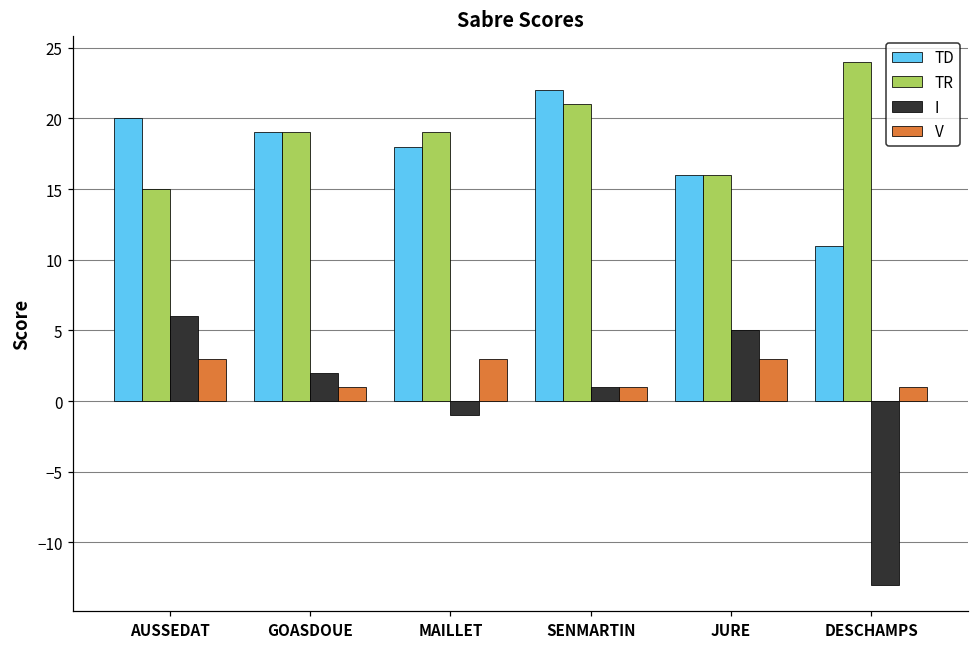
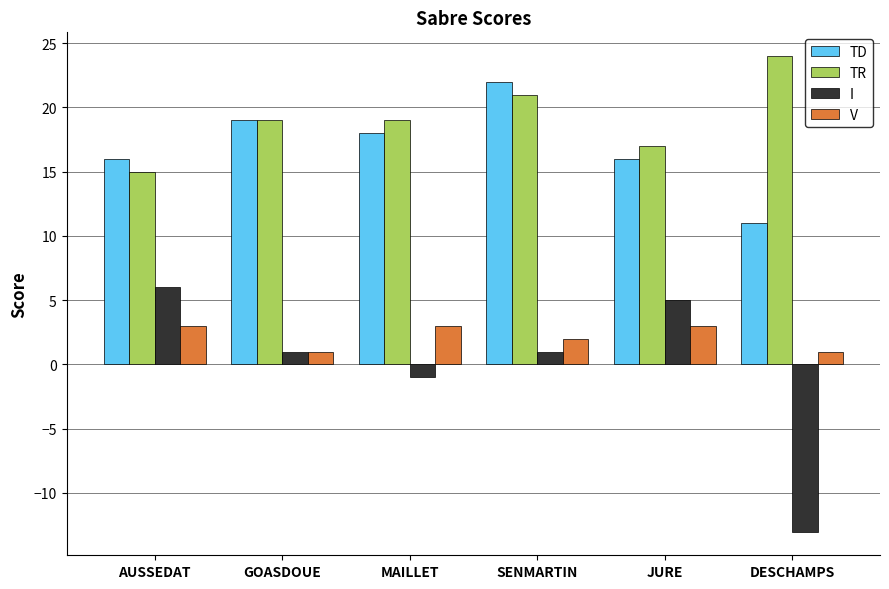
  {
    "TD": {
-     "AUSSEDAT": 20,
+     "AUSSEDAT": 16,
      "GOASDOUE": 19,
      "MAILLET": 18,
      "SENMARTIN": 22,
      "JURE": 16,
      "DESCHAMPS": 11
    },
    "TR": {
      "AUSSEDAT": 15,
      "GOASDOUE": 19,
      "MAILLET": 19,
      "SENMARTIN": 21,
-     "JURE": 16,
+     "JURE": 17,
      "DESCHAMPS": 24
    },
    "I": {
      "AUSSEDAT": 6,
-     "GOASDOUE": 2,
+     "GOASDOUE": 1,
      "MAILLET": -1,
      "SENMARTIN": 1,
      "JURE": 5,
      "DESCHAMPS": -13
    },
    "V": {
      "AUSSEDAT": 3,
      "GOASDOUE": 1,
      "MAILLET": 3,
-     "SENMARTIN": 1,
+     "SENMARTIN": 2,
      "JURE": 3,
      "DESCHAMPS": 1
    }
  }
